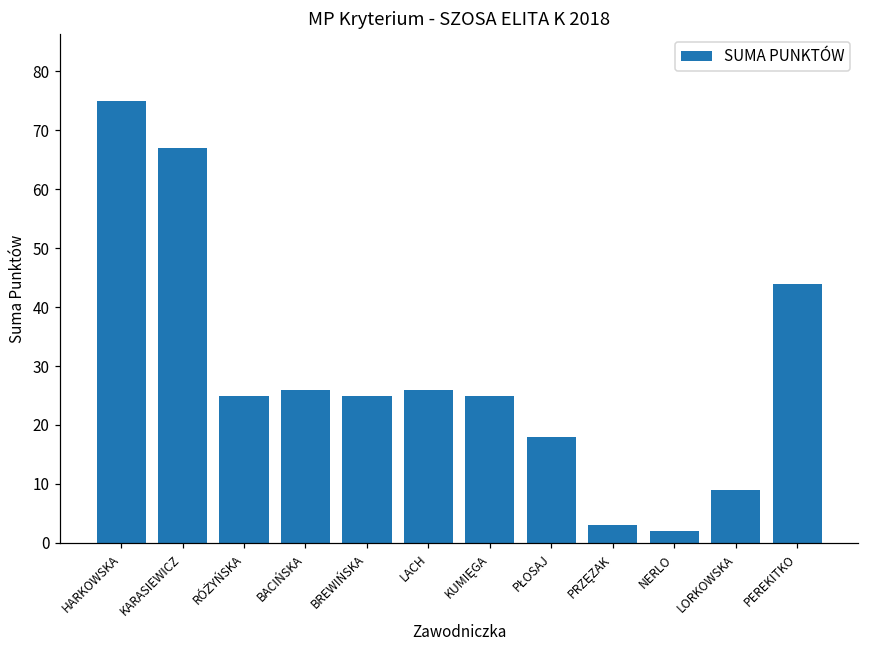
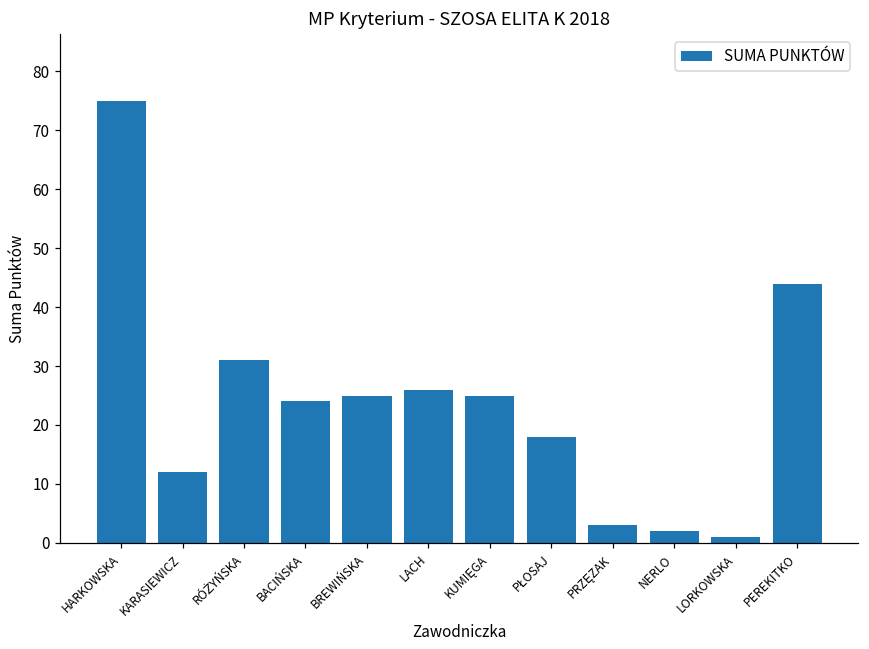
  {
    "HARKOWSKA": 75,
-   "KARASIEWICZ": 67,
-   "RÓŻYŃSKA": 25,
-   "BACIŃSKA": 26,
+   "KARASIEWICZ": 12,
+   "RÓŻYŃSKA": 31,
+   "BACIŃSKA": 24,
    "BREWIŃSKA": 25,
    "LACH": 26,
    "KUMIĘGA": 25,
    "PŁOSAJ": 18,
    "PRZĘZAK": 3,
    "NERLO": 2,
-   "LORKOWSKA": 9,
+   "LORKOWSKA": 1,
    "PEREKITKO": 44
  }
